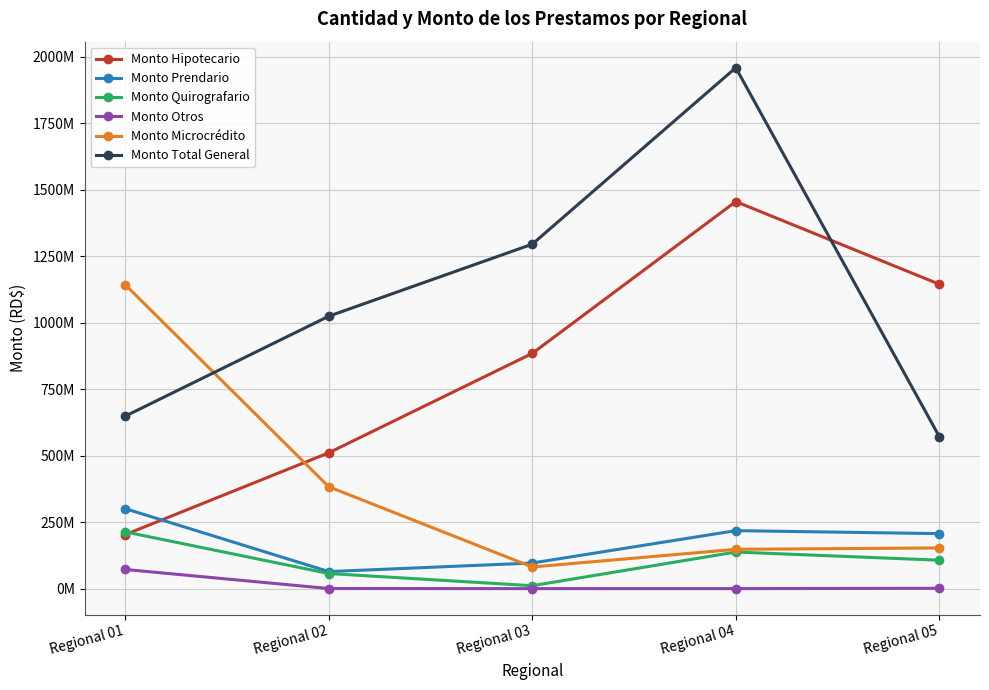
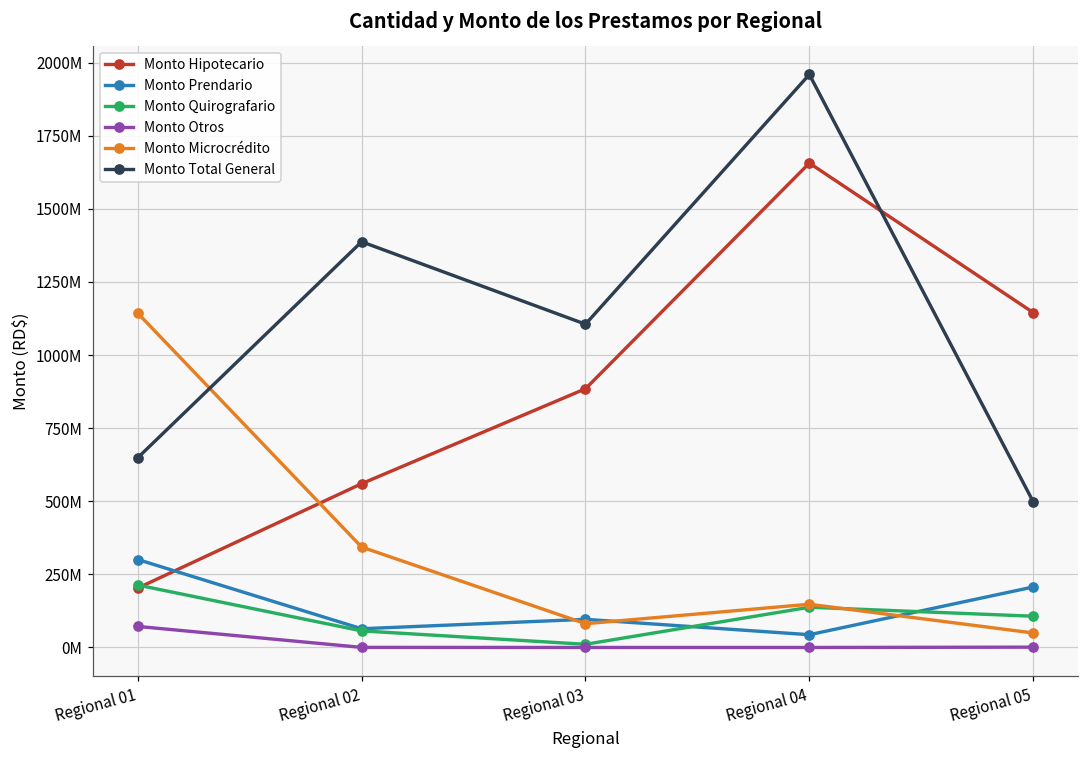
  {
    "Monto Hipotecario": {
      "Regional 01": 200000000,
-     "Regional 02": 510000000,
+     "Regional 02": 560000000,
      "Regional 03": 880000000,
-     "Regional 04": 1460000000,
+     "Regional 04": 1660000000,
      "Regional 05": 1150000000
    },
    "Monto Prendario": {
      "Regional 01": 300000000,
      "Regional 03": 100000000,
-     "Regional 04": 220000000,
+     "Regional 04": 40000000,
      "Regional 05": 210000000
    },
    "Monto Quirografario": {
      "Regional 01": 210000000,
      "Regional 03": 10000000,
      "Regional 04": 140000000,
      "Regional 05": 110000000
    },
    "Monto Otros": {
      "Regional 01": 70000000,
      "Regional 02": 0,
      "Regional 03": 0,
      "Regional 04": 0,
      "Regional 05": 0
    },
    "Monto Microcrédito": {
      "Regional 01": 1140000000,
-     "Regional 02": 380000000,
+     "Regional 02": 340000000,
      "Regional 03": 80000000,
      "Regional 04": 150000000,
-     "Regional 05": 150000000
+     "Regional 05": 50000000
    },
    "Monto Total General": {
      "Regional 01": 650000000,
-     "Regional 02": 1020000000,
-     "Regional 03": 1300000000,
+     "Regional 02": 1390000000,
+     "Regional 03": 1110000000,
      "Regional 04": 1960000000,
-     "Regional 05": 570000000
+     "Regional 05": 500000000
    }
  }
